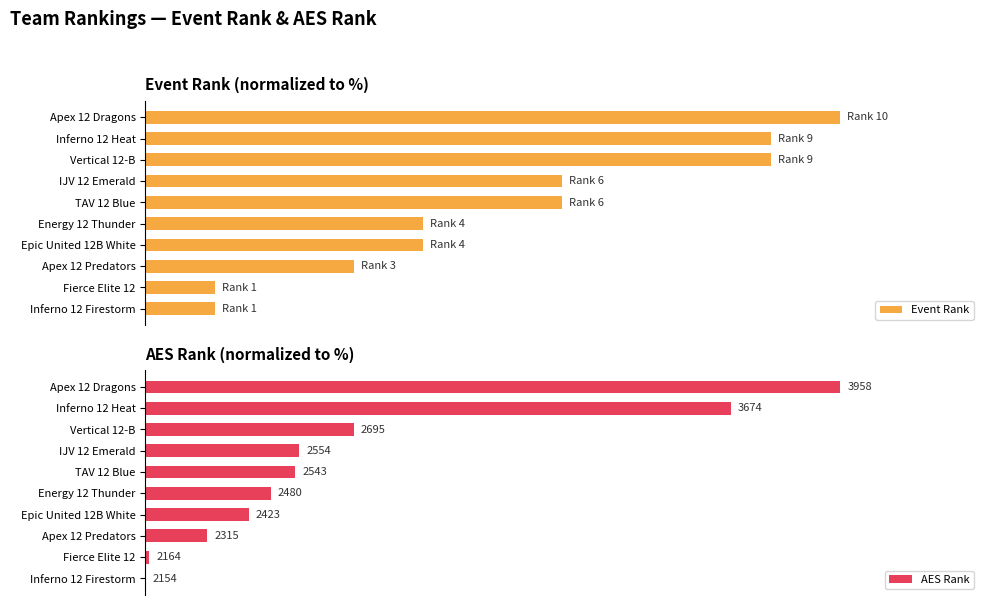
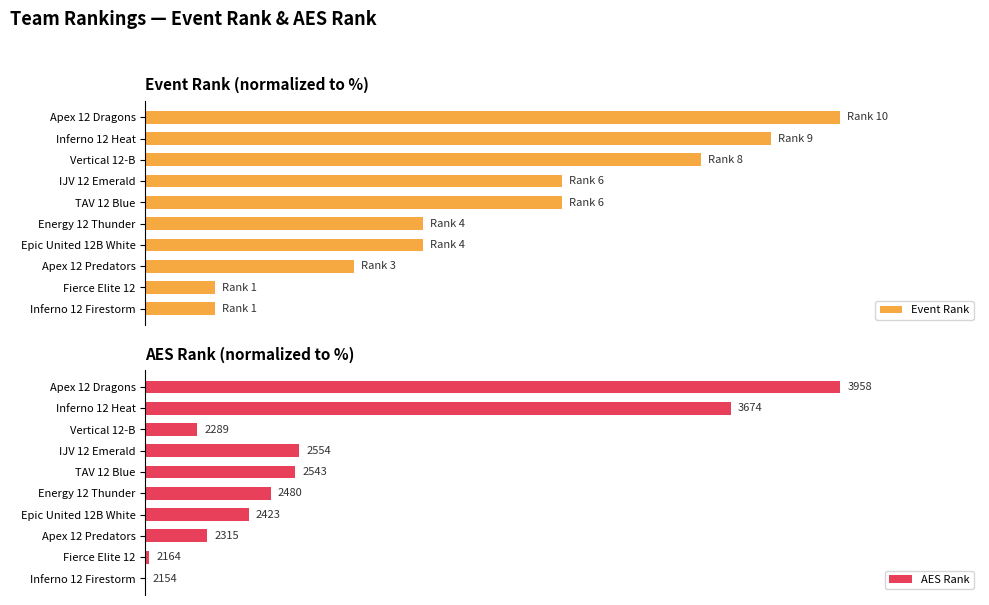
  {
    "Event Rank (normalized to %)": {
-     "Vertical 12-B": 9
+     "Vertical 12-B": 8
    },
    "AES Rank (normalized to %)": {
-     "Vertical 12-B": 2695
+     "Vertical 12-B": 2289
    }
  }
